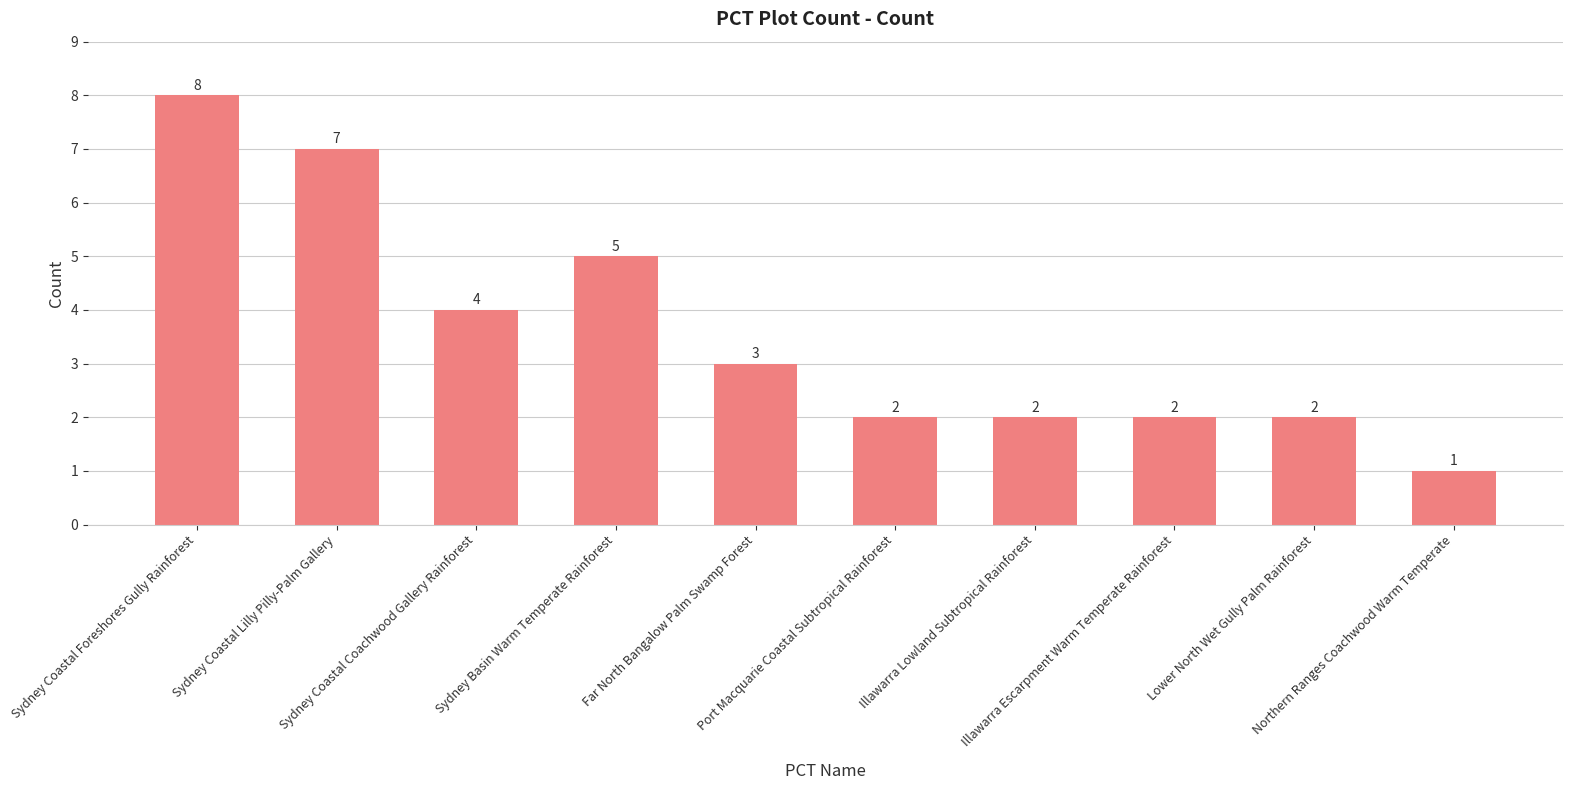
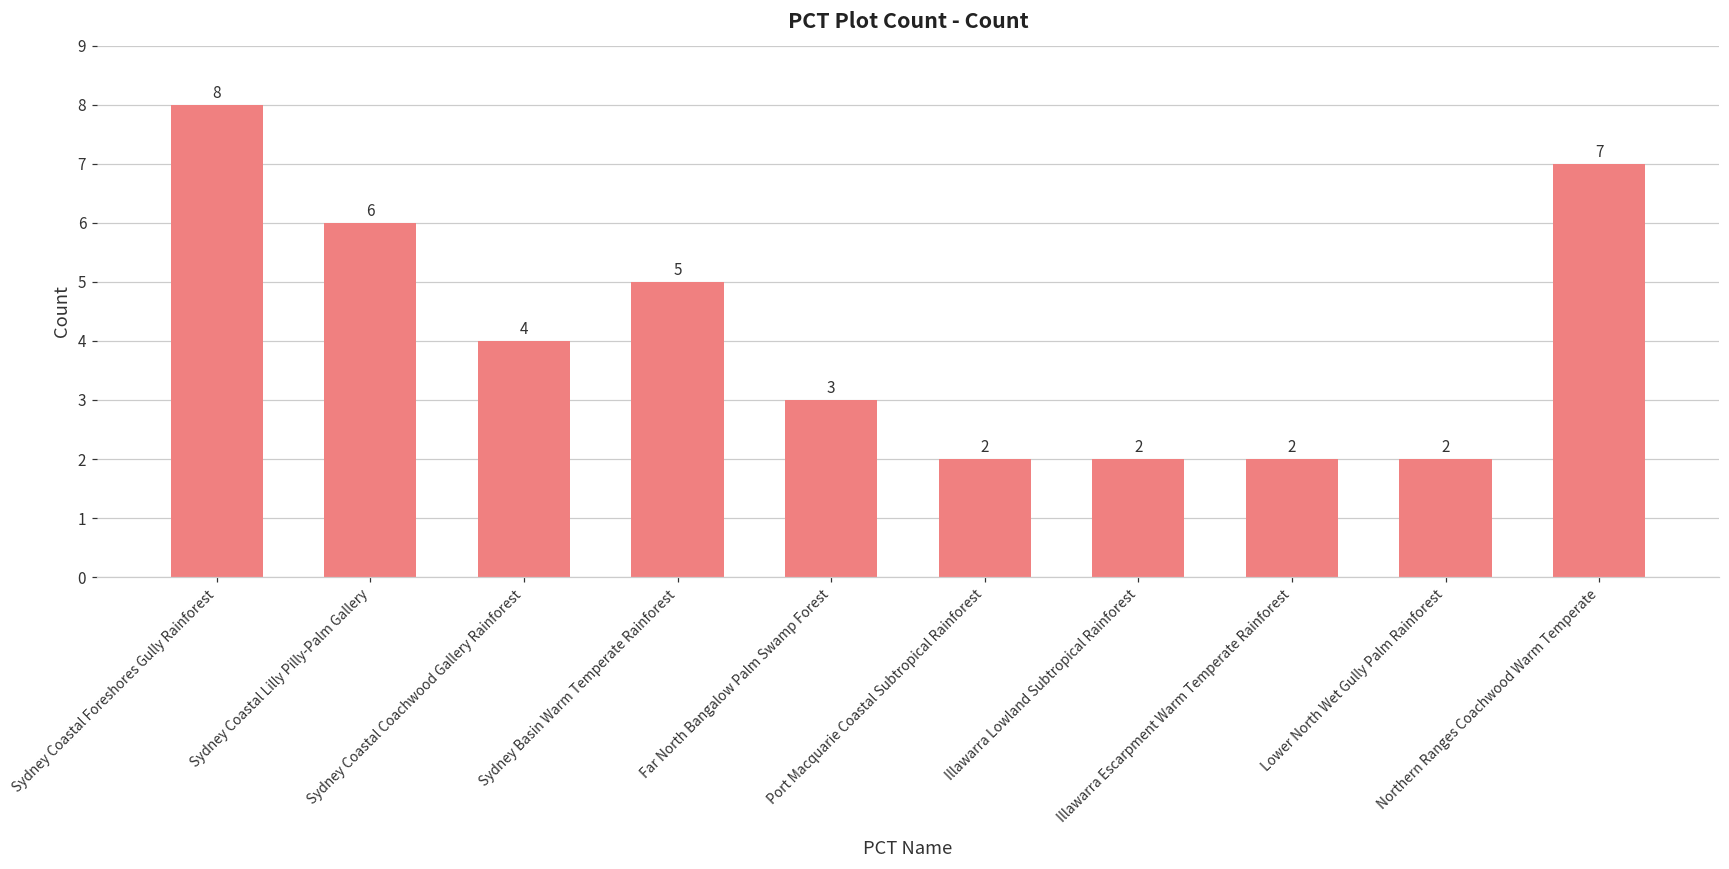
  {
    "Sydney Coastal Foreshores Gully Rainforest": 8,
-   "Sydney Coastal Lilly Pilly-Palm Gallery": 7,
+   "Sydney Coastal Lilly Pilly-Palm Gallery": 6,
    "Sydney Coastal Coachwood Gallery Rainforest": 4,
    "Sydney Basin Warm Temperate Rainforest": 5,
    "Far North Bangalow Palm Swamp Forest": 3,
    "Port Macquarie Coastal Subtropical Rainforest": 2,
    "Illawarra Lowland Subtropical Rainforest": 2,
    "Illawarra Escarpment Warm Temperate Rainforest": 2,
    "Lower North Wet Gully Palm Rainforest": 2,
-   "Northern Ranges Coachwood Warm Temperate": 1
+   "Northern Ranges Coachwood Warm Temperate": 7
  }
